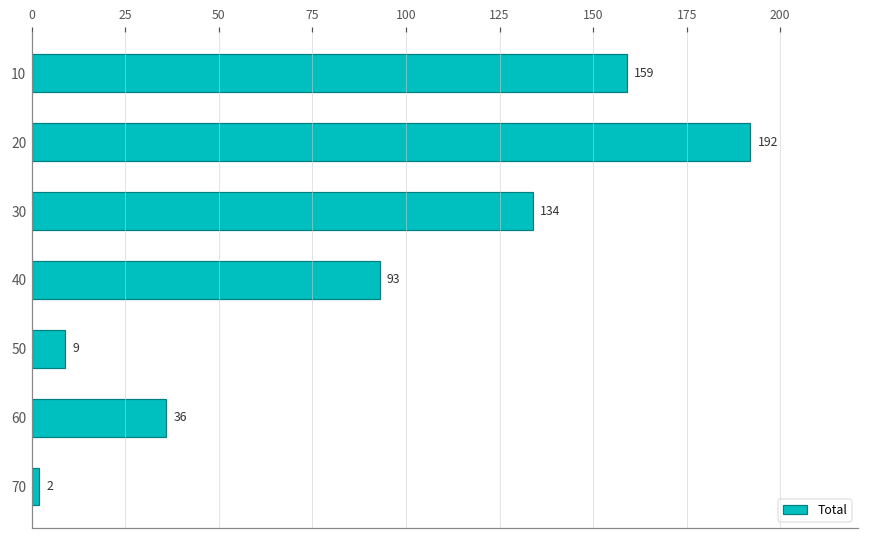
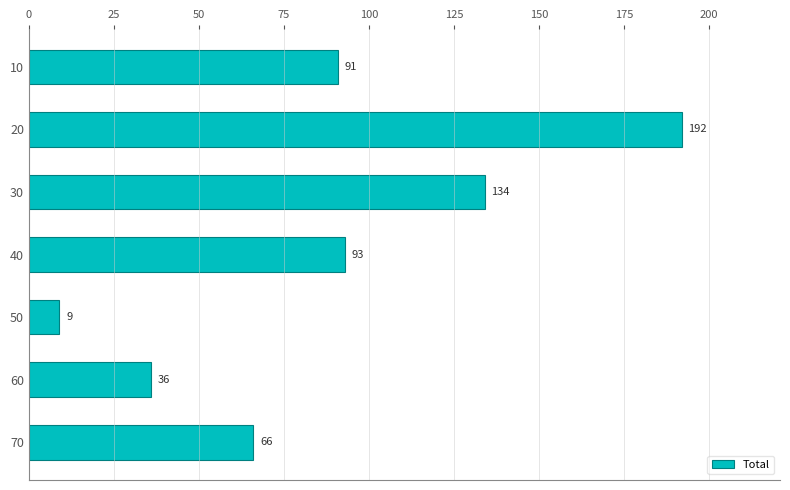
  {
-   "10": 159,
+   "10": 91,
    "20": 192,
    "30": 134,
    "40": 93,
    "50": 9,
    "60": 36,
-   "70": 2
+   "70": 66
  }
